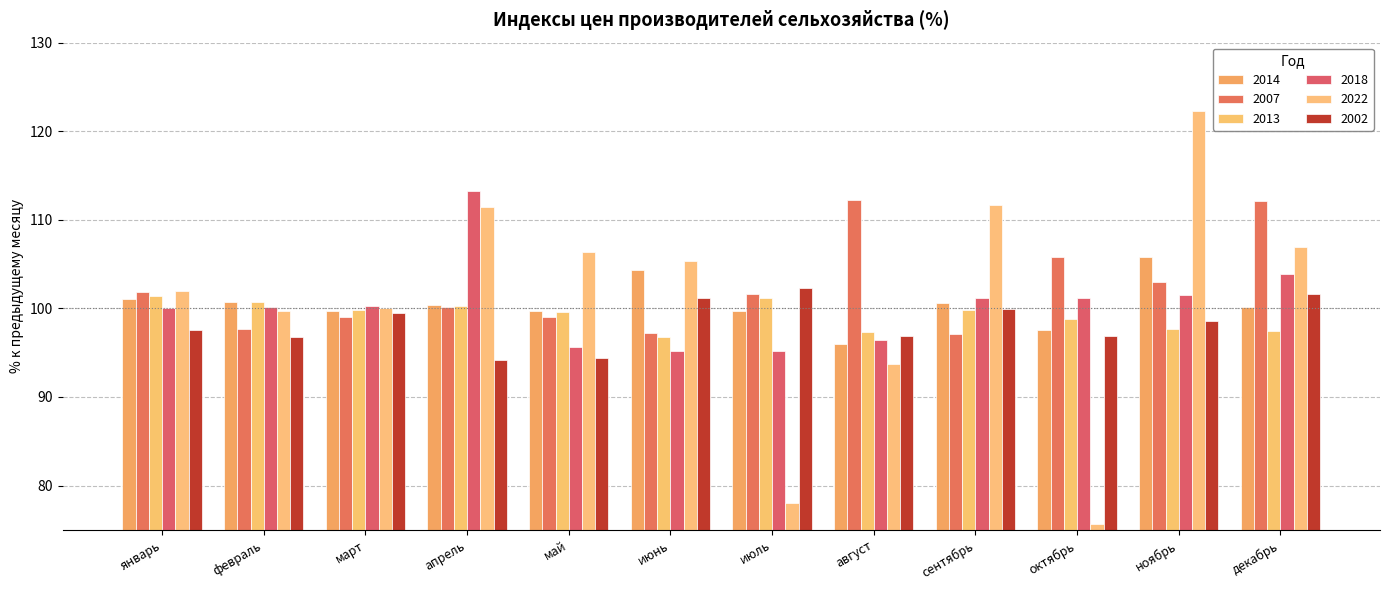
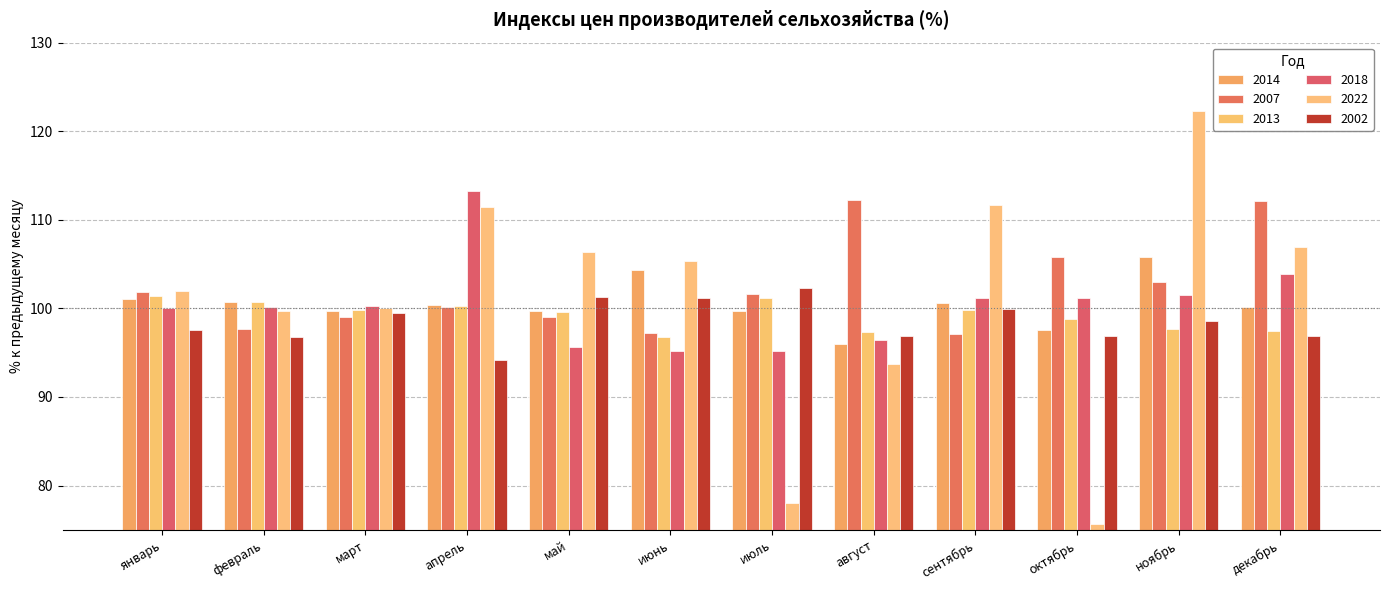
  {
    "2002": {
      "январь": 98,
      "февраль": 97,
      "март": 99,
      "апрель": 94,
-     "май": 94,
+     "май": 101,
      "июнь": 101,
      "июль": 102,
      "август": 97,
      "сентябрь": 100,
      "октябрь": 97,
      "ноябрь": 99,
-     "декабрь": 102
+     "декабрь": 97
    }
  }
